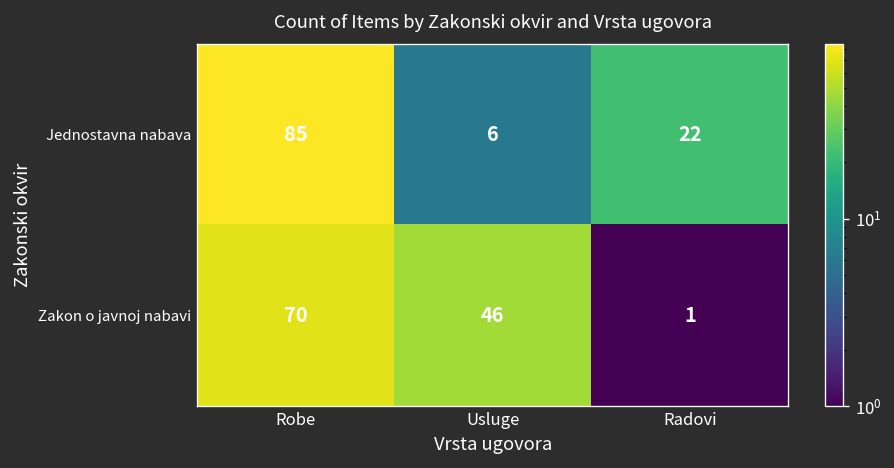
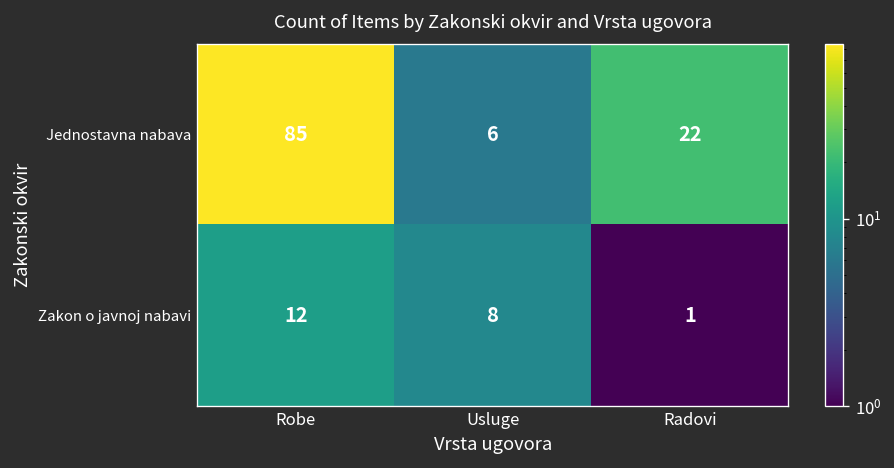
  {
    "Jednostavna nabava": {
      "Robe": 85,
      "Usluge": 6,
      "Radovi": 22
    },
    "Zakon o javnoj nabavi": {
-     "Robe": 70,
-     "Usluge": 46,
+     "Robe": 12,
+     "Usluge": 8,
      "Radovi": 1
    }
  }
